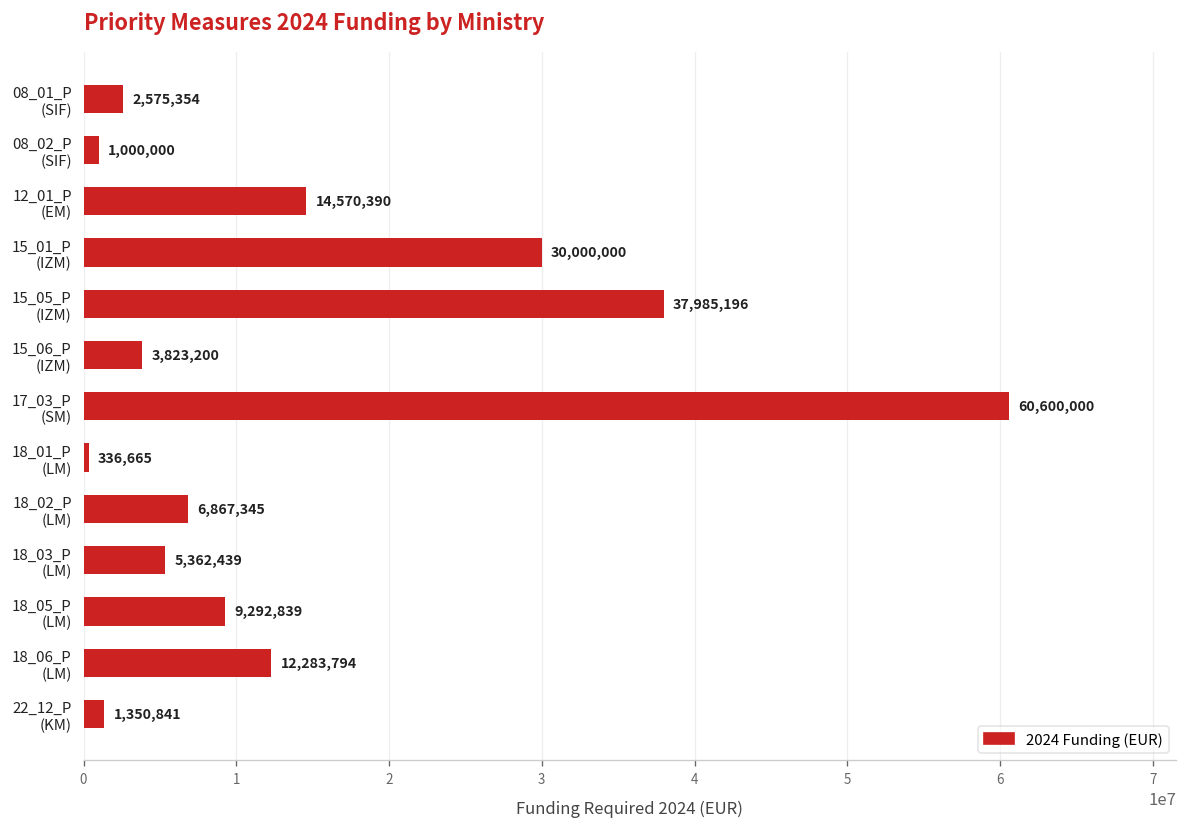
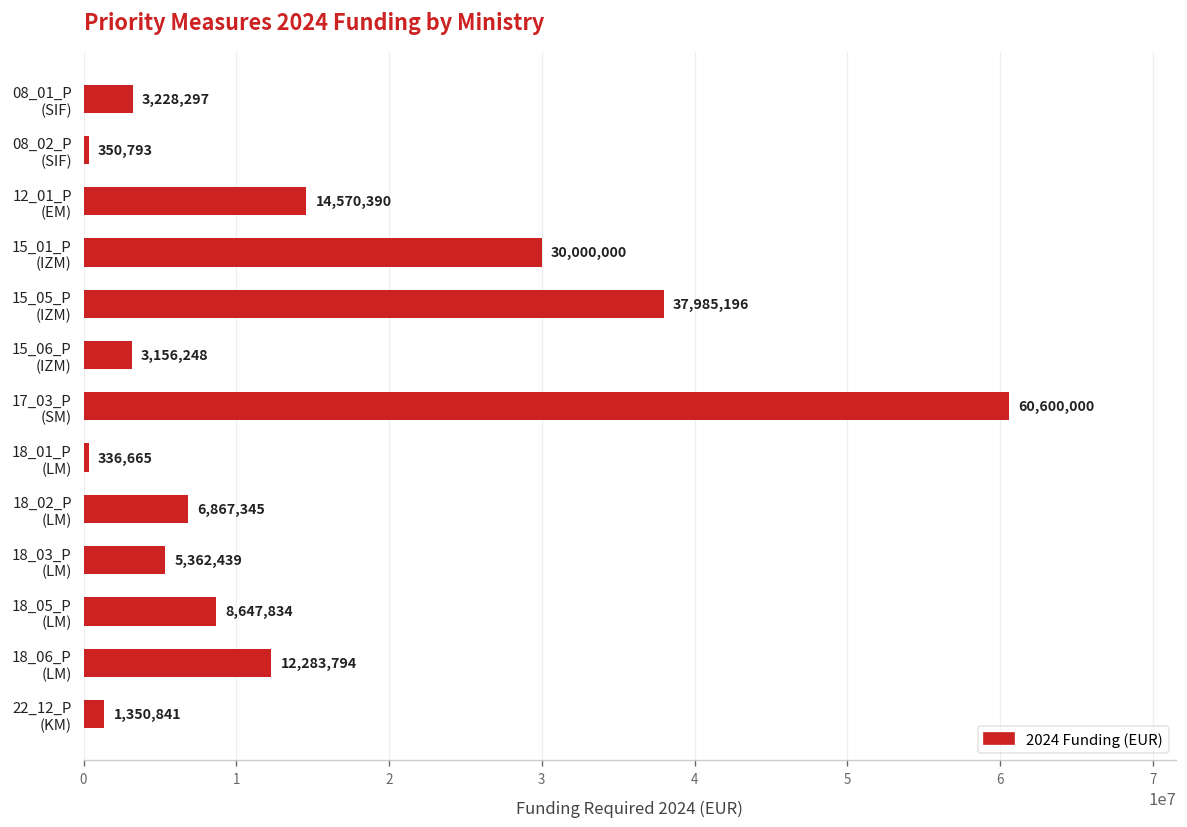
  {
-   "08_01_P (SIF)": "2,575,354",
-   "08_02_P (SIF)": "1,000,000",
+   "08_01_P (SIF)": "3,228,297",
+   "08_02_P (SIF)": "350,793",
    "12_01_P (EM)": "14,570,390",
    "15_01_P (IZM)": "30,000,000",
    "15_05_P (IZM)": "37,985,196",
-   "15_06_P (IZM)": "3,823,200",
+   "15_06_P (IZM)": "3,156,248",
    "17_03_P (SM)": "60,600,000",
    "18_01_P (LM)": "336,665",
    "18_02_P (LM)": "6,867,345",
    "18_03_P (LM)": "5,362,439",
-   "18_05_P (LM)": "9,292,839",
+   "18_05_P (LM)": "8,647,834",
    "18_06_P (LM)": "12,283,794",
    "22_12_P (KM)": "1,350,841"
  }
